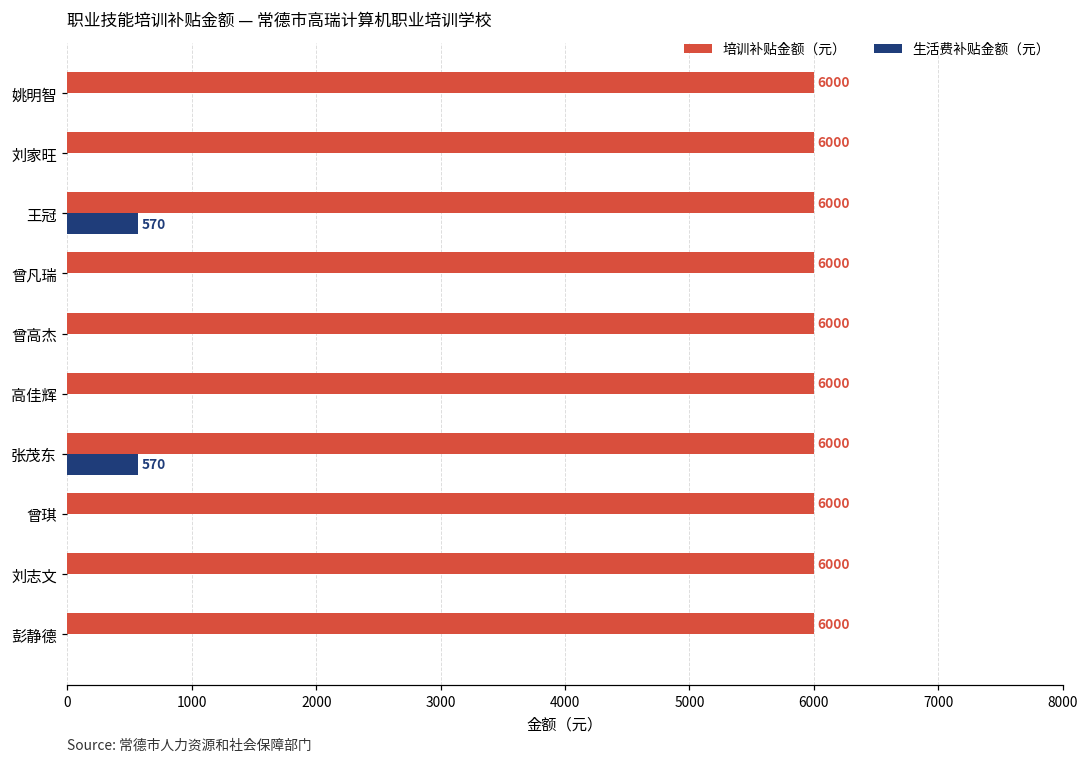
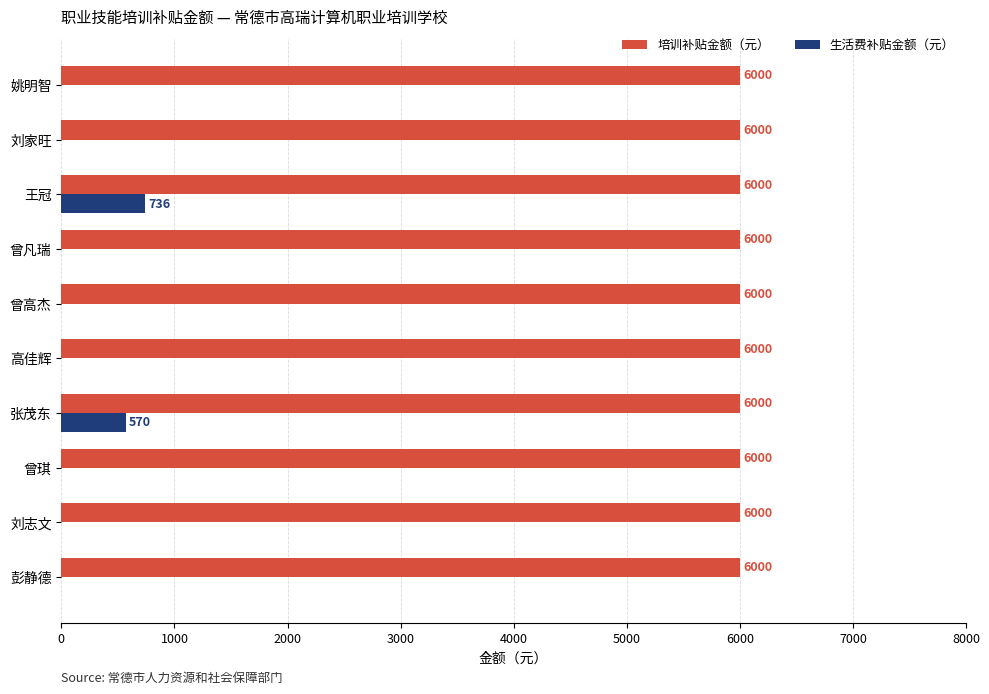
  {
    "培训补贴金额（元）": {
      "姚明智": 6000,
      "刘家旺": 6000,
      "王冠": 6000,
      "曾凡瑞": 6000,
      "曾高杰": 6000,
      "高佳辉": 6000,
      "张茂东": 6000,
      "曾琪": 6000,
      "刘志文": 6000,
      "彭静德": 6000
    },
    "生活费补贴金额（元）": {
-     "王冠": 570,
+     "王冠": 736,
      "张茂东": 570
    }
  }
